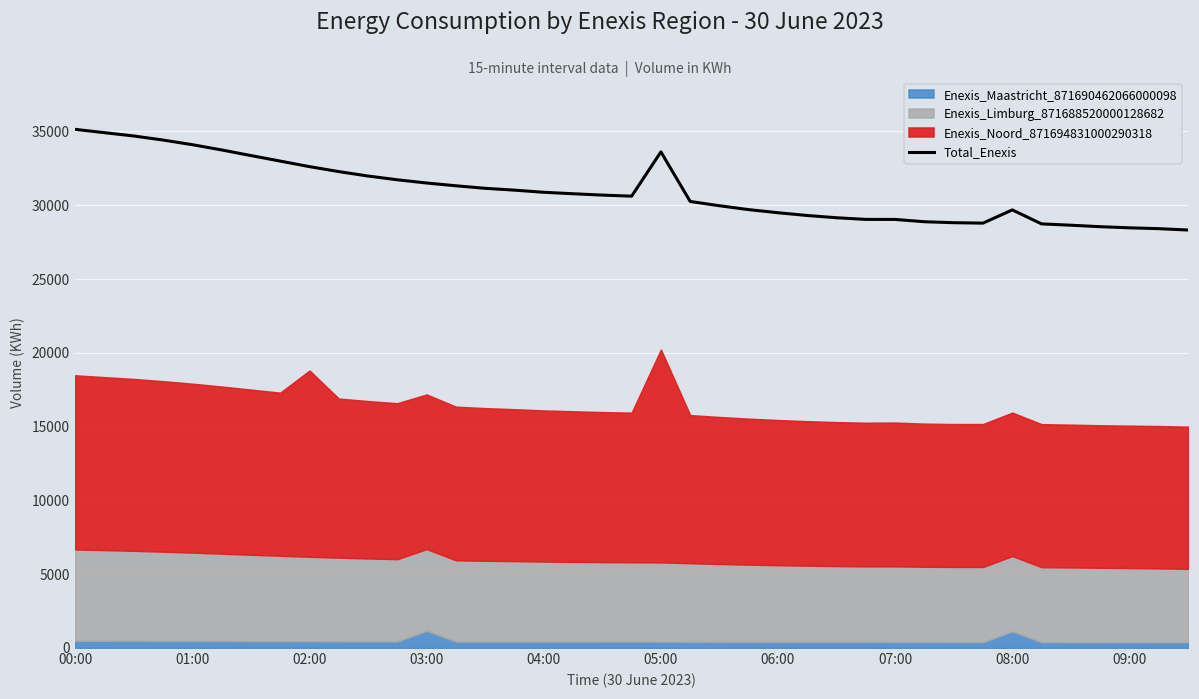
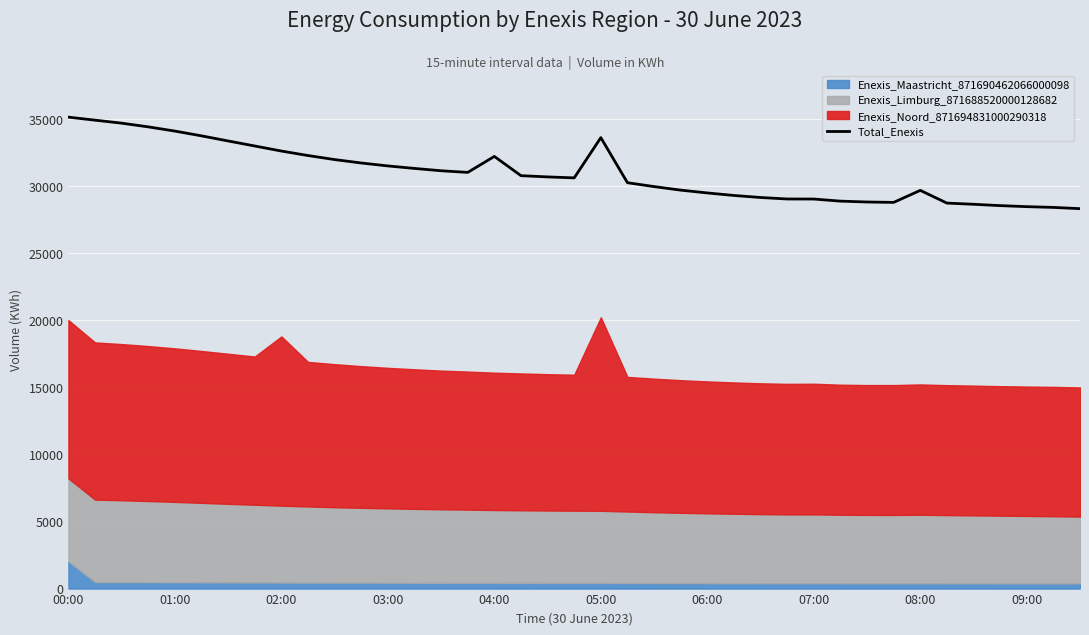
  {
    "Enexis_Maastricht_871690462066000098": {
-     "00:00": 500,
+     "00:00": 2000,
      "01:00": 500,
      "02:00": 500,
-     "03:00": 1200,
+     "03:00": 400,
      "04:00": 400,
      "05:00": 400,
      "06:00": 400,
      "07:00": 400,
-     "08:00": 1100,
+     "08:00": 400,
      "09:00": 400
    },
    "Total_Enexis": {
      "00:00": 35100,
      "01:00": 34100,
      "02:00": 32600,
      "03:00": 31500,
-     "04:00": 30900,
+     "04:00": 32200,
      "05:00": 33600,
      "06:00": 29500,
      "07:00": 29000,
      "08:00": 29700,
      "09:00": 28500
    },
    "Enexis_Limburg_871688520000128682": {
      "00:00": 6200,
      "01:00": 6000,
      "02:00": 5700,
      "03:00": 5500,
      "04:00": 5400,
      "05:00": 5400,
      "06:00": 5200,
      "07:00": 5100,
      "08:00": 5100,
      "09:00": 5000
    },
    "Enexis_Noord_871694831000290318": {
      "00:00": 11800,
      "01:00": 11400,
      "02:00": 12600,
      "03:00": 10500,
      "04:00": 10200,
      "05:00": 14400,
      "06:00": 9800,
      "07:00": 9700,
      "08:00": 9700,
      "09:00": 9600
    }
  }
